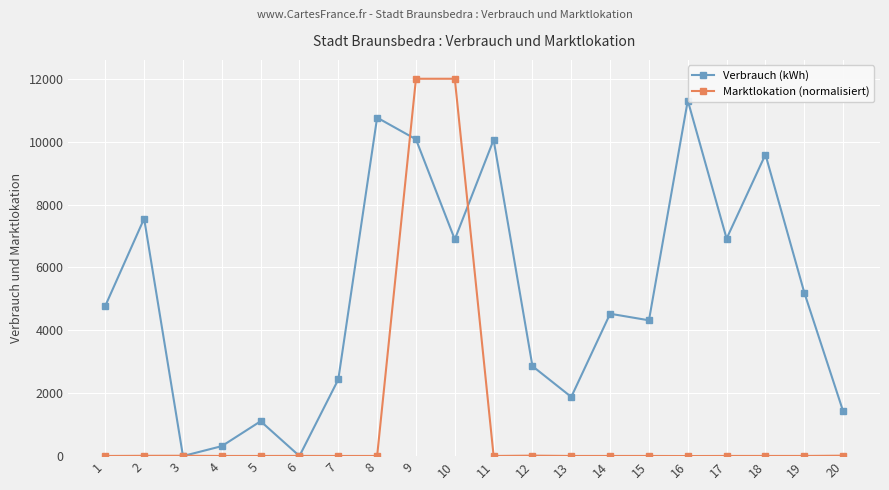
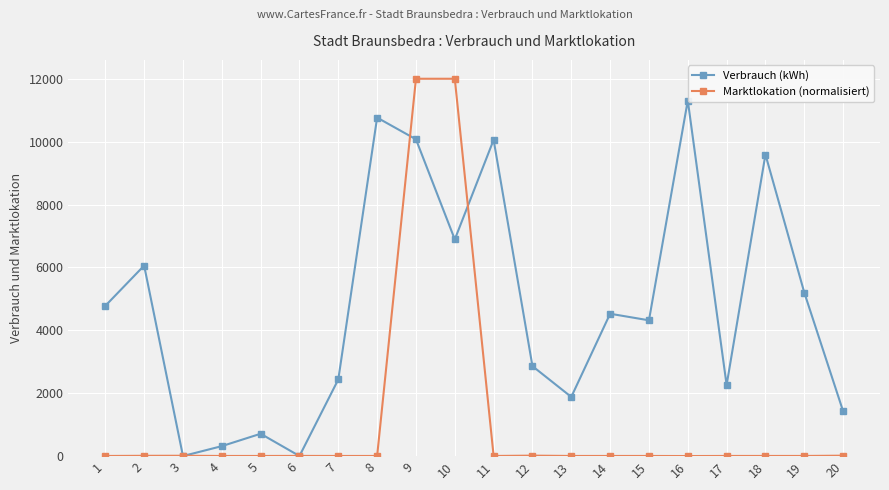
  {
    "Verbrauch (kWh)": {
      "1": 4800,
-     "2": 7600,
+     "2": 6100,
      "4": 300,
-     "5": 1100,
+     "5": 700,
      "7": 2400,
      "8": 10800,
      "9": 10100,
      "10": 6900,
      "11": 10100,
      "12": 2900,
      "13": 1900,
      "14": 4500,
      "15": 4300,
-     "17": 6900,
+     "17": 2300,
      "18": 9600,
      "19": 5200,
      "20": 1400
    },
    "Marktlokation (normalisiert)": {
      "1": 0,
      "2": 0,
      "4": 0,
      "5": 0,
      "7": 0,
      "8": 0,
      "9": 12000,
      "10": 12000,
      "11": 0,
      "12": 0,
      "13": 0,
      "14": 0,
      "15": 0,
      "16": 0,
      "17": 0,
      "18": 0,
      "19": 0,
      "20": 0
    }
  }
